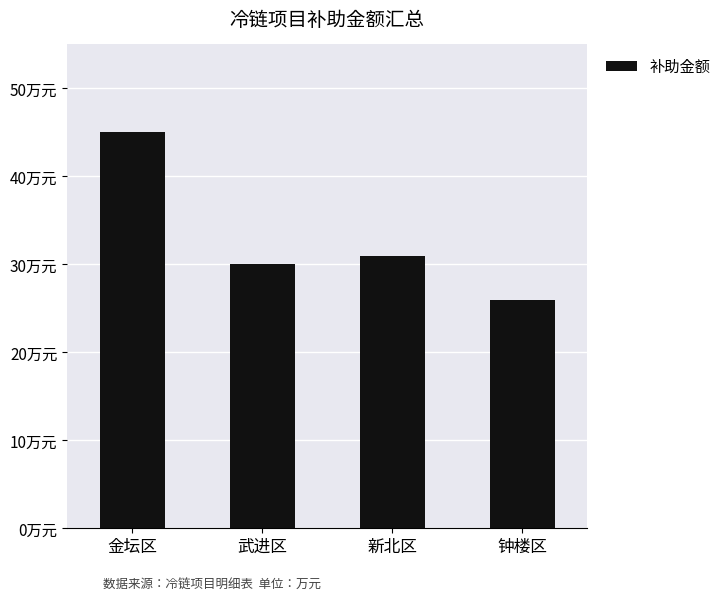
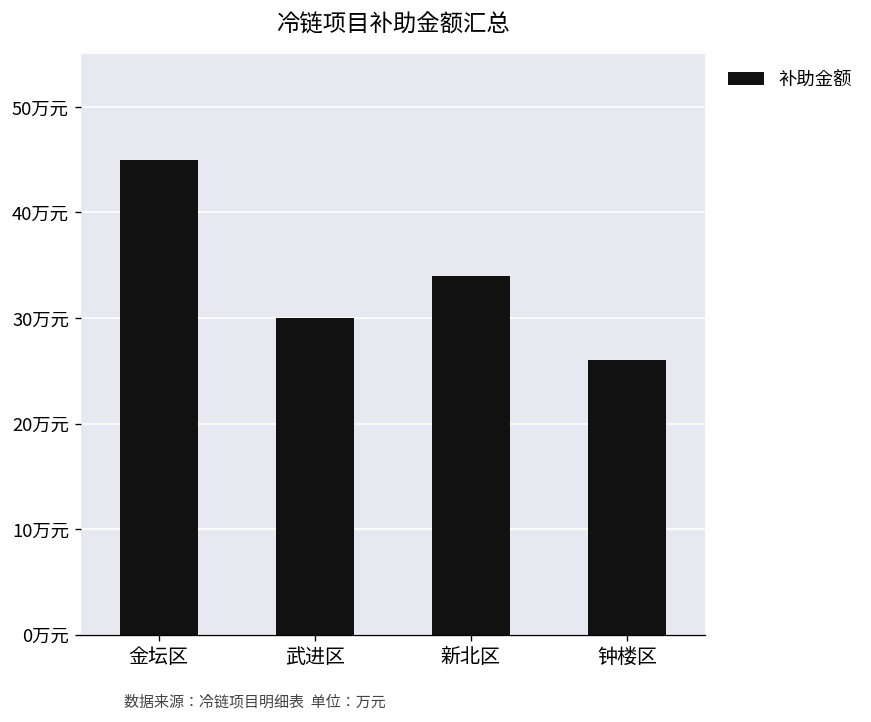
  {
    "金坛区": "45万元",
    "武进区": "30万元",
-   "新北区": "31万元",
+   "新北区": "34万元",
    "钟楼区": "26万元"
  }
